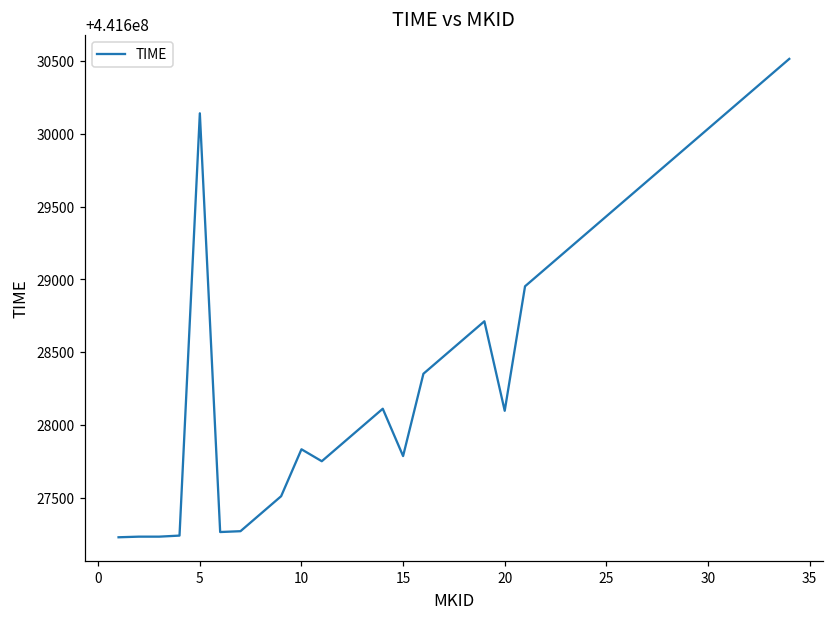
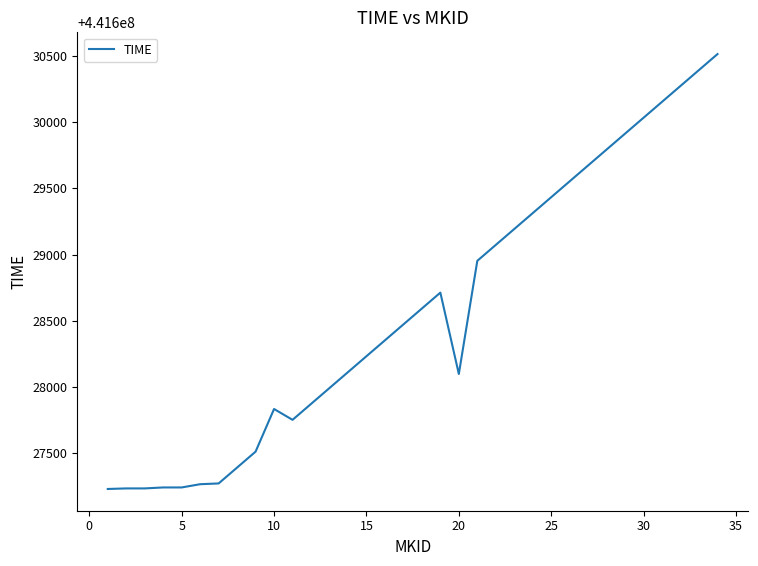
  {
-   "5": 441630140,
+   "5": 441627240,
    "10": 441627830,
-   "15": 441627790,
+   "15": 441628230,
    "20": 441628100,
    "25": 441629430,
    "30": 441630030
  }
